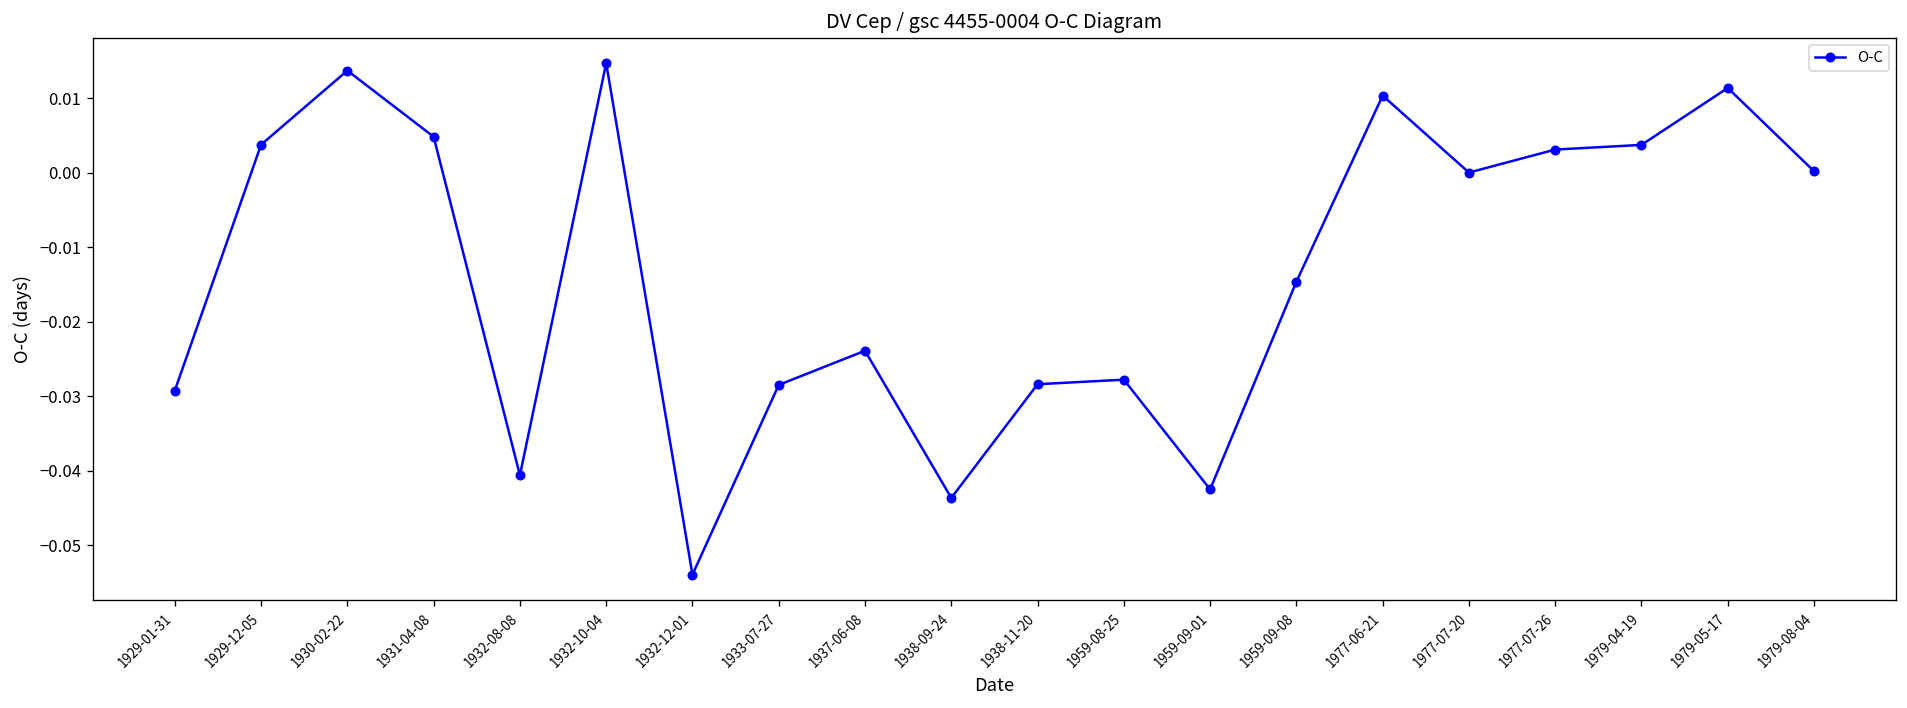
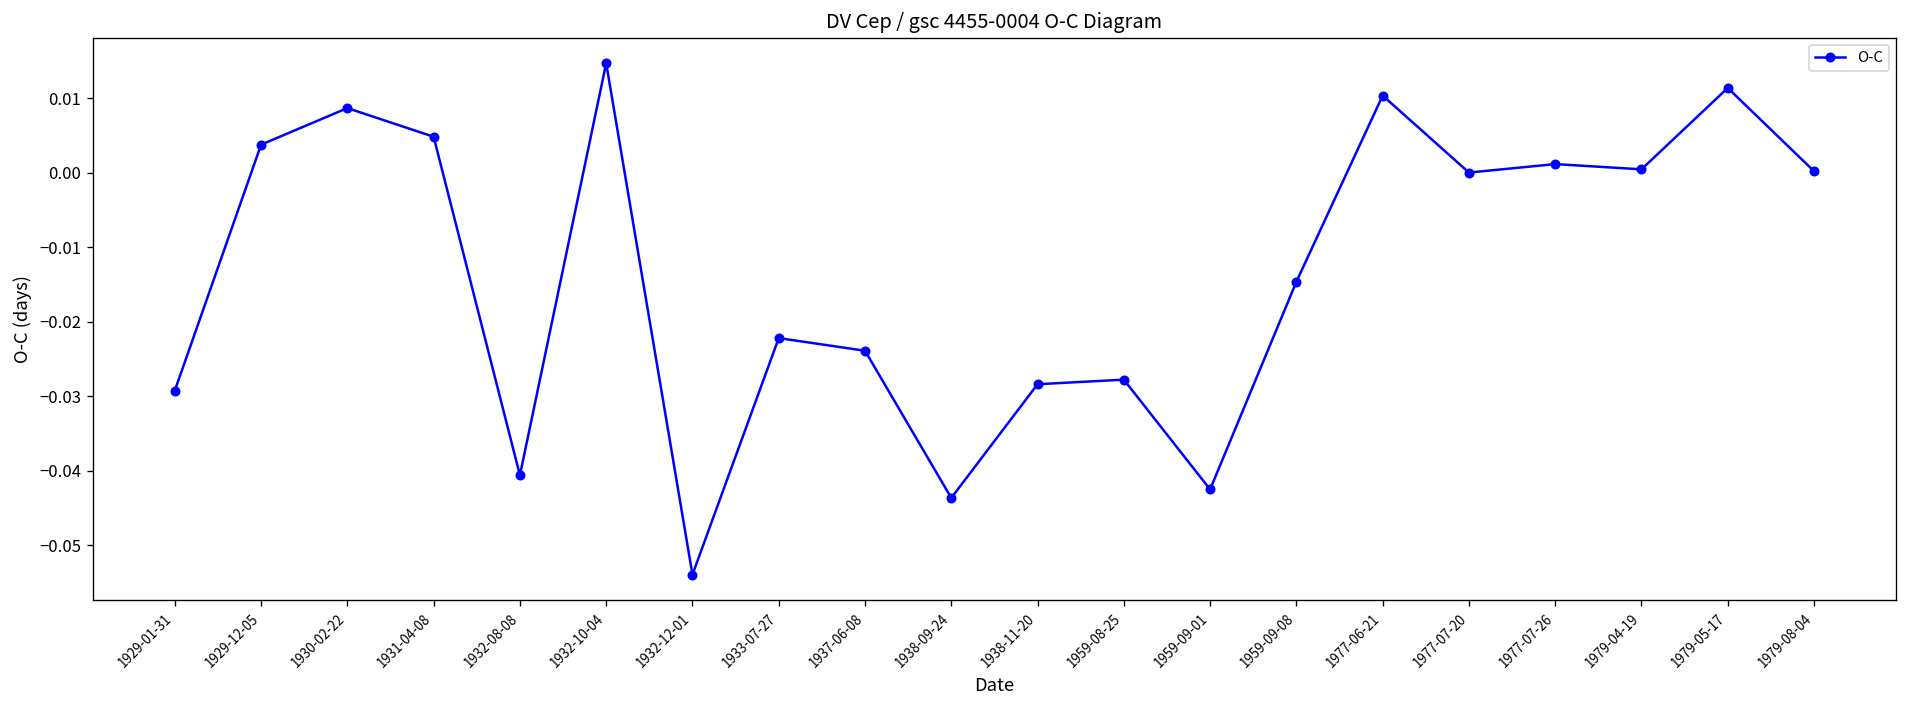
  {
    "1929-01-31": -0.029,
    "1929-12-05": 0.004,
-   "1930-02-22": 0.014,
+   "1930-02-22": 0.009,
    "1931-04-08": 0.005,
    "1932-08-08": -0.041,
    "1932-10-04": 0.015,
    "1932-12-01": -0.054,
-   "1933-07-27": -0.029,
+   "1933-07-27": -0.022,
    "1937-06-08": -0.024,
    "1938-09-24": -0.044,
    "1938-11-20": -0.028,
    "1959-08-25": -0.028,
    "1959-09-01": -0.043,
    "1959-09-08": -0.015,
    "1977-06-21": 0.010,
    "1977-07-20": 0.000,
-   "1977-07-26": 0.003,
-   "1979-04-19": 0.004,
+   "1977-07-26": 0.001,
+   "1979-04-19": 0.000,
    "1979-05-17": 0.011,
    "1979-08-04": 0.000
  }
